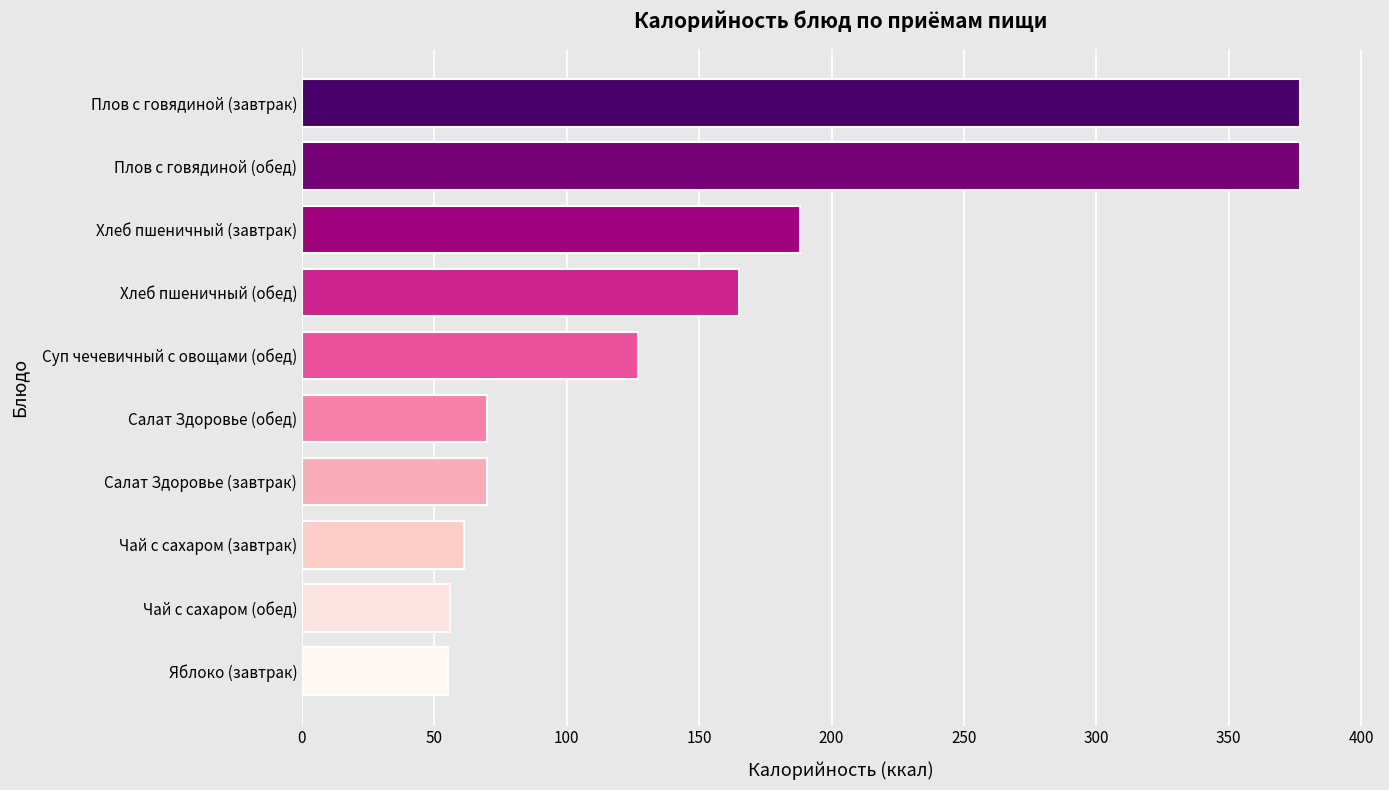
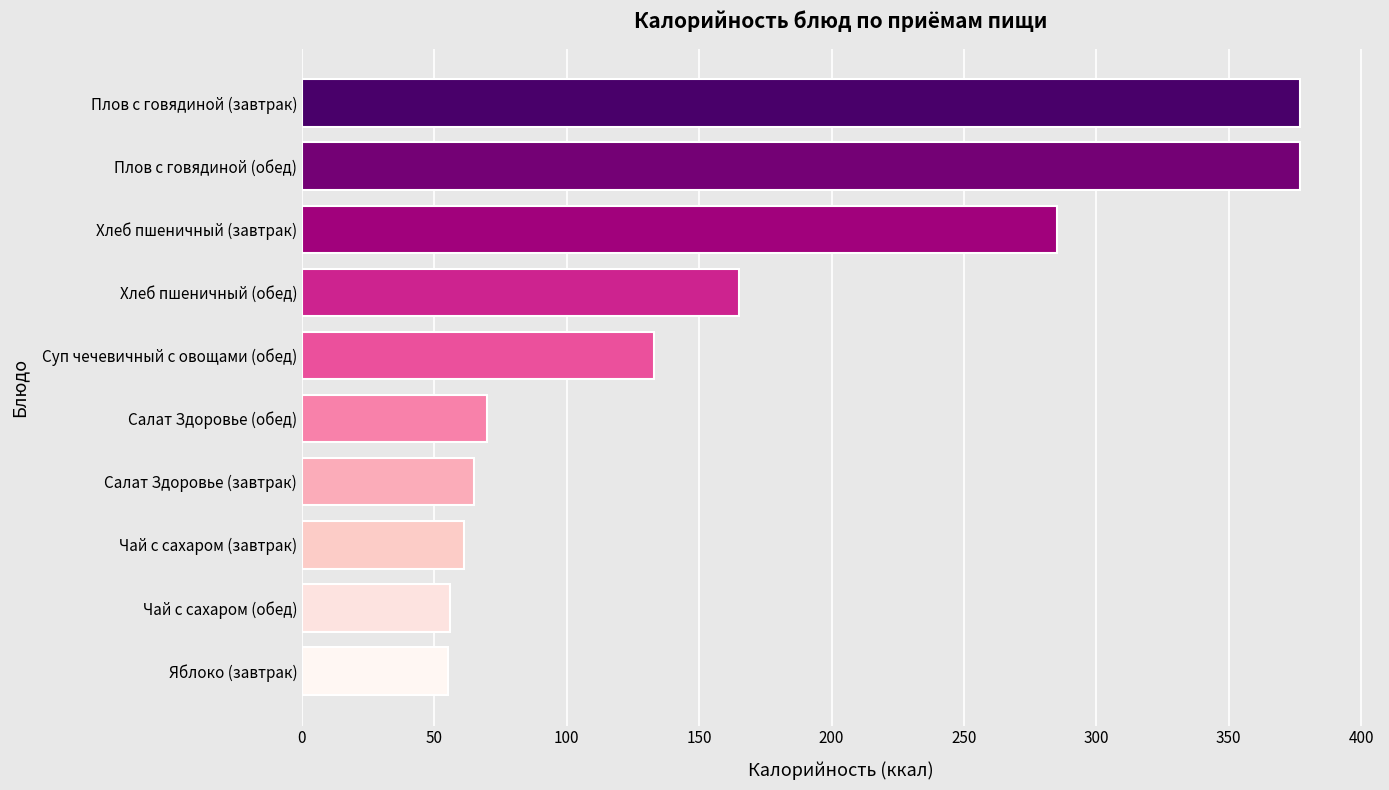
  {
    "Плов с говядиной (завтрак)": 377,
    "Плов с говядиной (обед)": 377,
-   "Хлеб пшеничный (завтрак)": 188,
+   "Хлеб пшеничный (завтрак)": 285,
    "Хлеб пшеничный (обед)": 165,
-   "Суп чечевичный с овощами (обед)": 127,
+   "Суп чечевичный с овощами (обед)": 133,
    "Салат Здоровье (обед)": 70,
-   "Салат Здоровье (завтрак)": 70,
+   "Салат Здоровье (завтрак)": 65,
    "Чай с сахаром (завтрак)": 61,
    "Чай с сахаром (обед)": 56,
    "Яблоко (завтрак)": 55
  }
